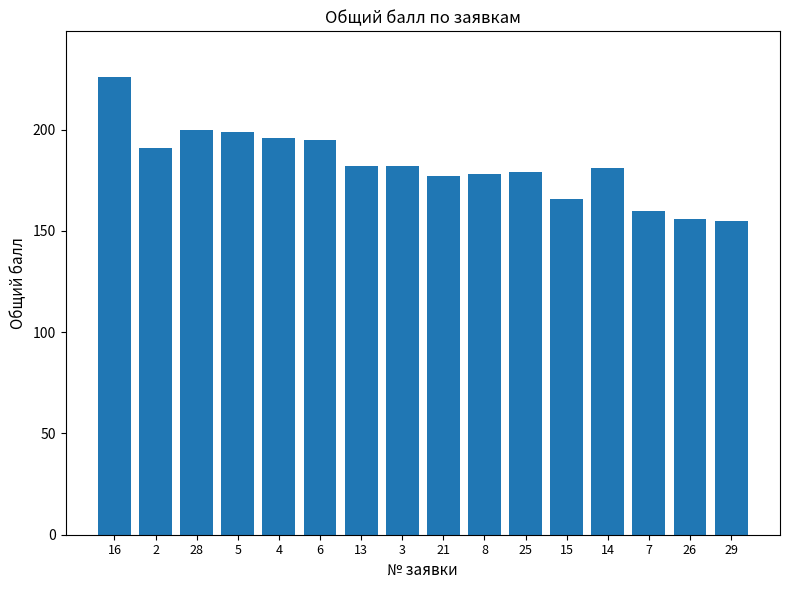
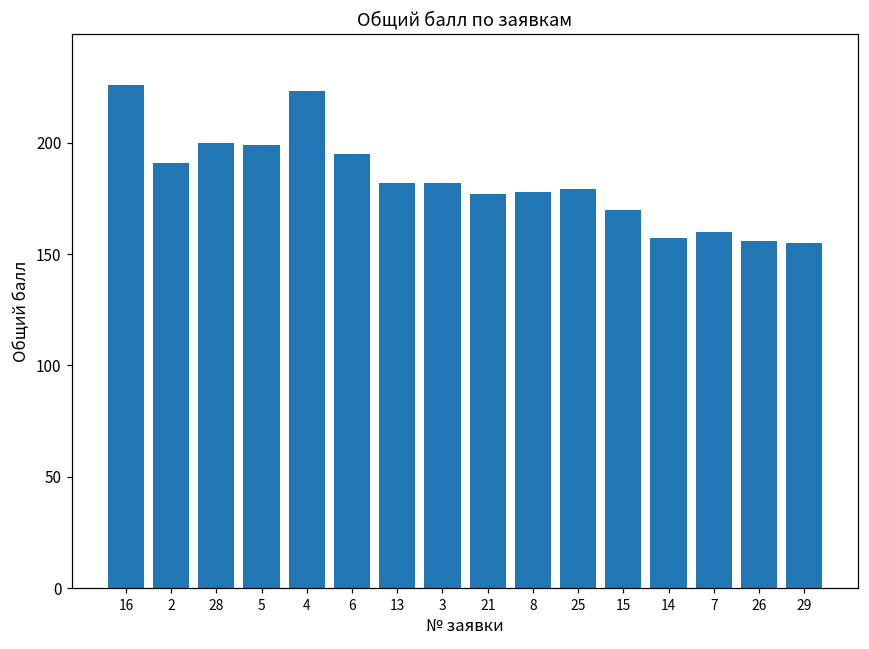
  {
    "16": 226,
    "2": 191,
    "28": 200,
    "5": 199,
-   "4": 196,
+   "4": 223,
    "6": 195,
    "13": 182,
    "3": 182,
    "21": 177,
    "8": 178,
    "25": 179,
-   "15": 166,
-   "14": 181,
+   "15": 170,
+   "14": 157,
    "7": 160,
    "26": 156,
    "29": 155
  }
